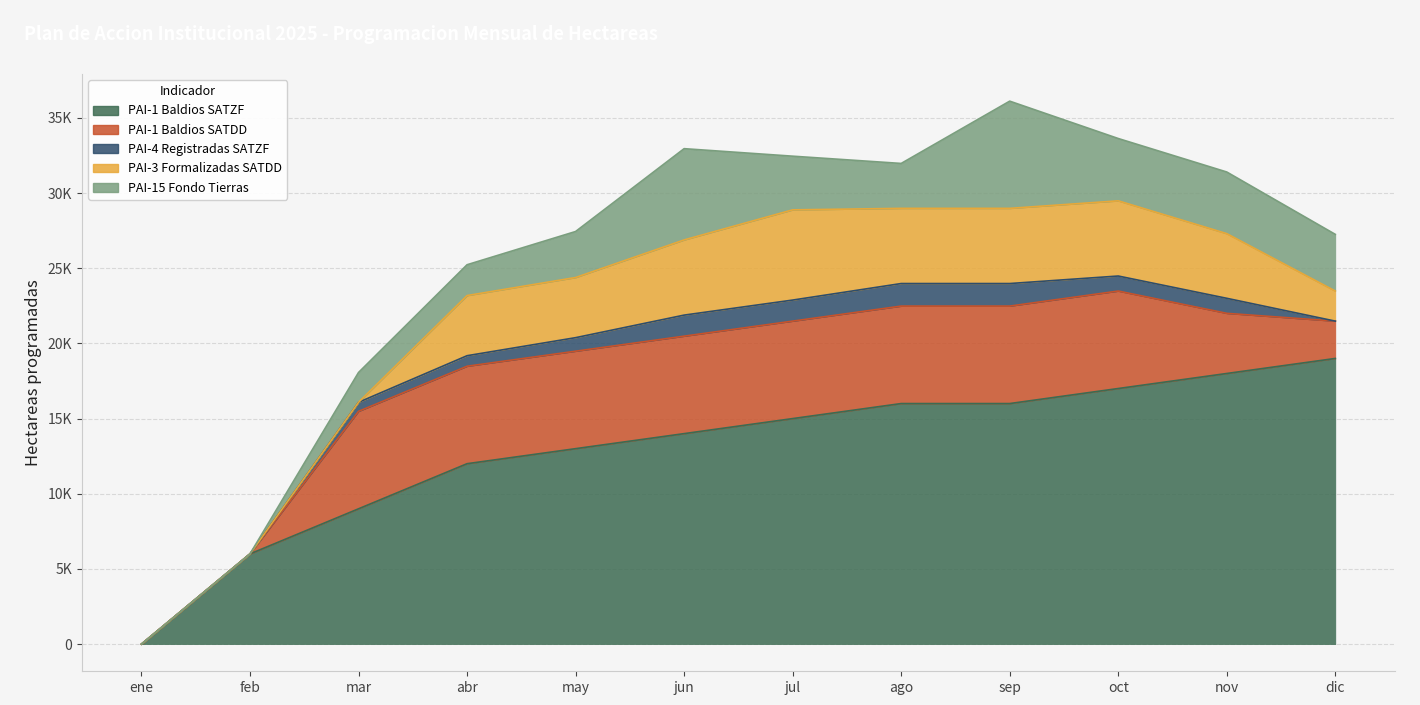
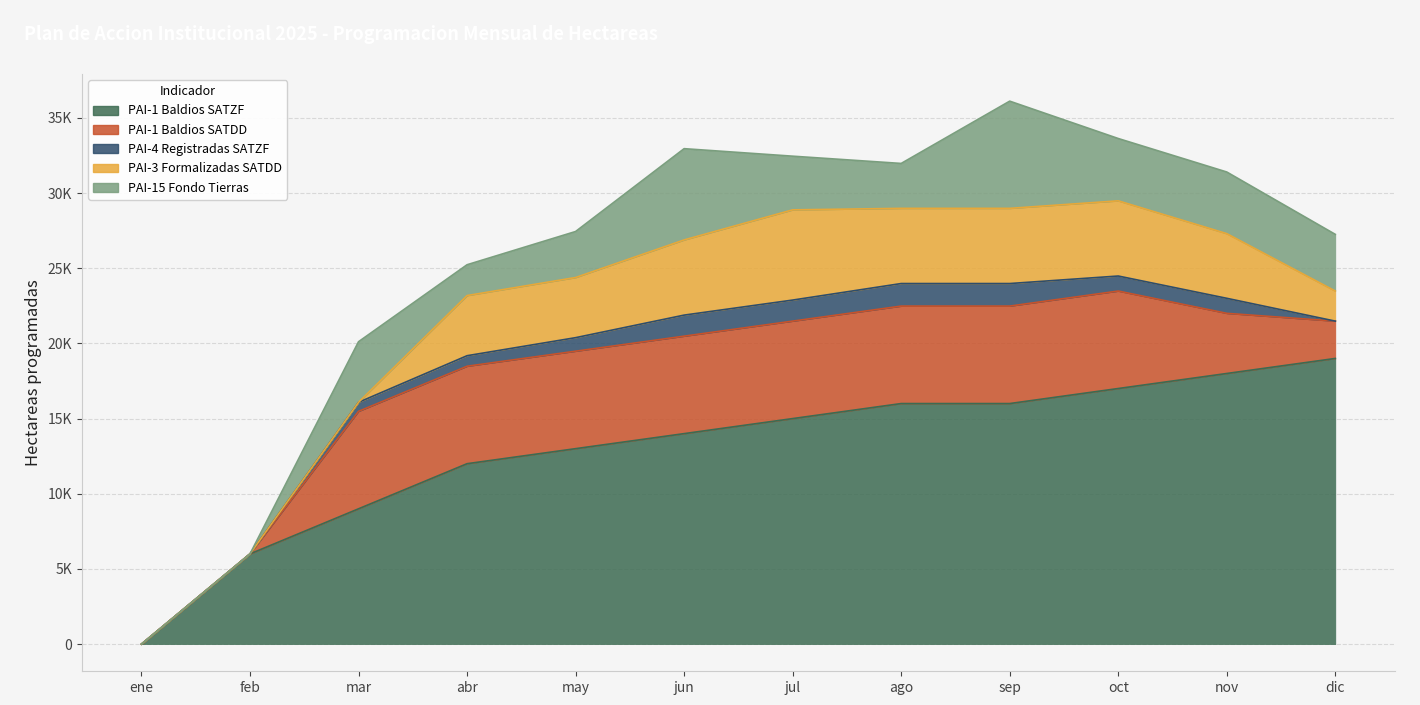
  {
    "PAI-1 Baldios SATDD": {
      "mar": 6500,
      "abr": 6500,
      "may": 6500,
      "jun": 6500,
      "jul": 6500,
      "ago": 6500,
      "sep": 6500,
      "oct": 6500,
      "nov": 4000
    },
    "PAI-3 Formalizadas SATDD": {
      "abr": 4000,
      "may": 4000,
      "jun": 5000,
      "jul": 6000,
      "ago": 5000,
      "sep": 5000,
      "oct": 5000,
      "nov": 4300,
      "dic": 2000
    },
    "PAI-15 Fondo Tierras": {
-     "mar": 2000,
+     "mar": 4000,
      "abr": 2100,
      "may": 3100,
      "jun": 6100,
      "jul": 3600,
      "ago": 3000,
      "sep": 7100,
      "oct": 4100,
      "nov": 4100,
      "dic": 3800
    }
  }
